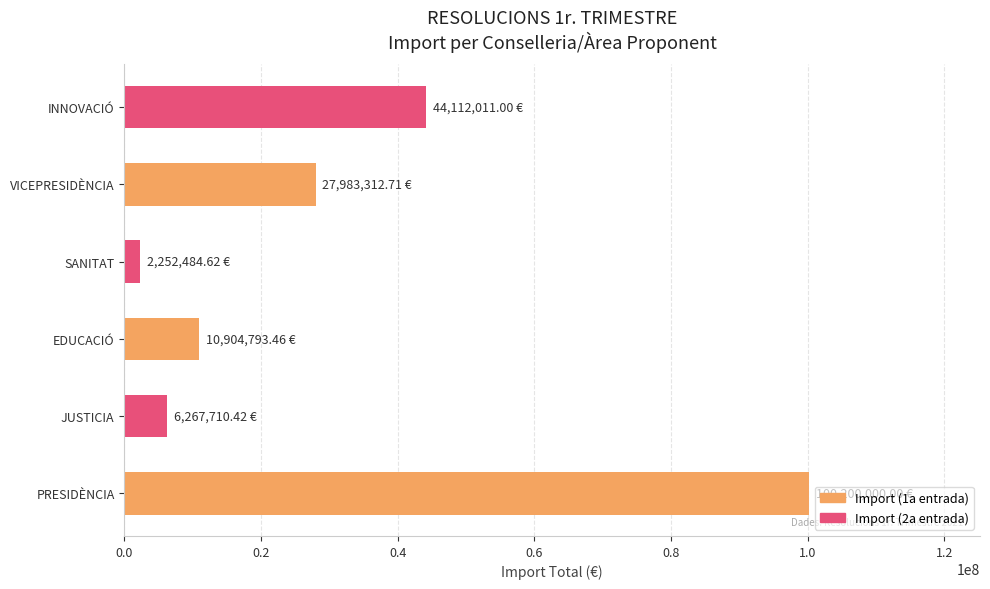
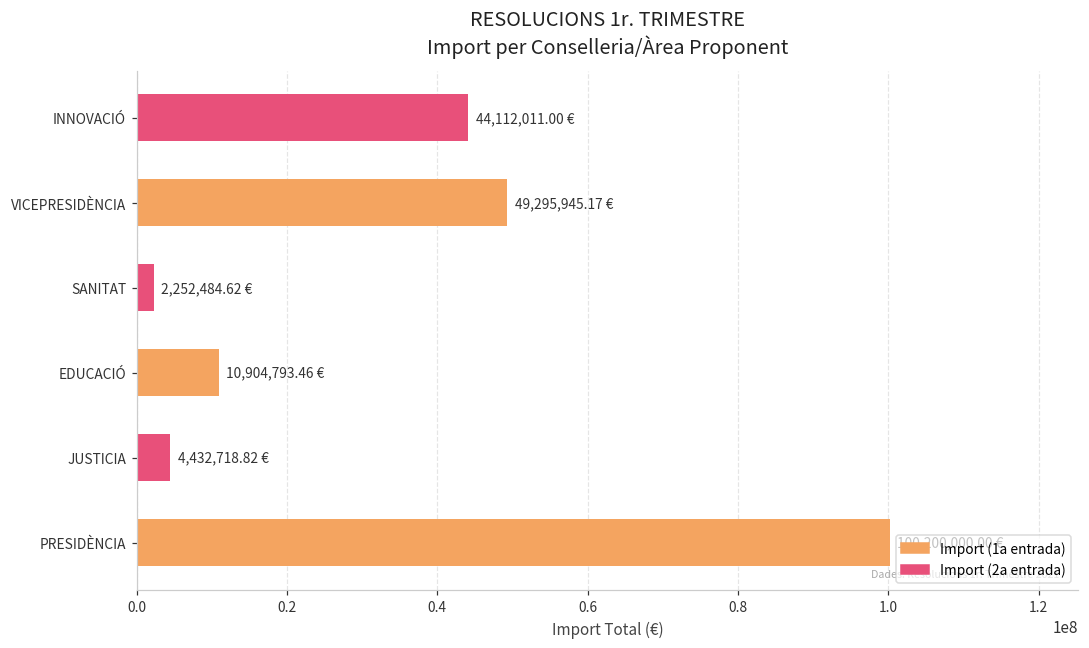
  {
    "INNOVACIÓ": "44,112,011.00",
-   "VICEPRESIDÈNCIA": "27,983,312.71",
+   "VICEPRESIDÈNCIA": "49,295,945.17",
    "SANITAT": "2,252,484.62",
    "EDUCACIÓ": "10,904,793.46",
-   "JUSTICIA": "6,267,710.42"
+   "JUSTICIA": "4,432,718.82"
  }
